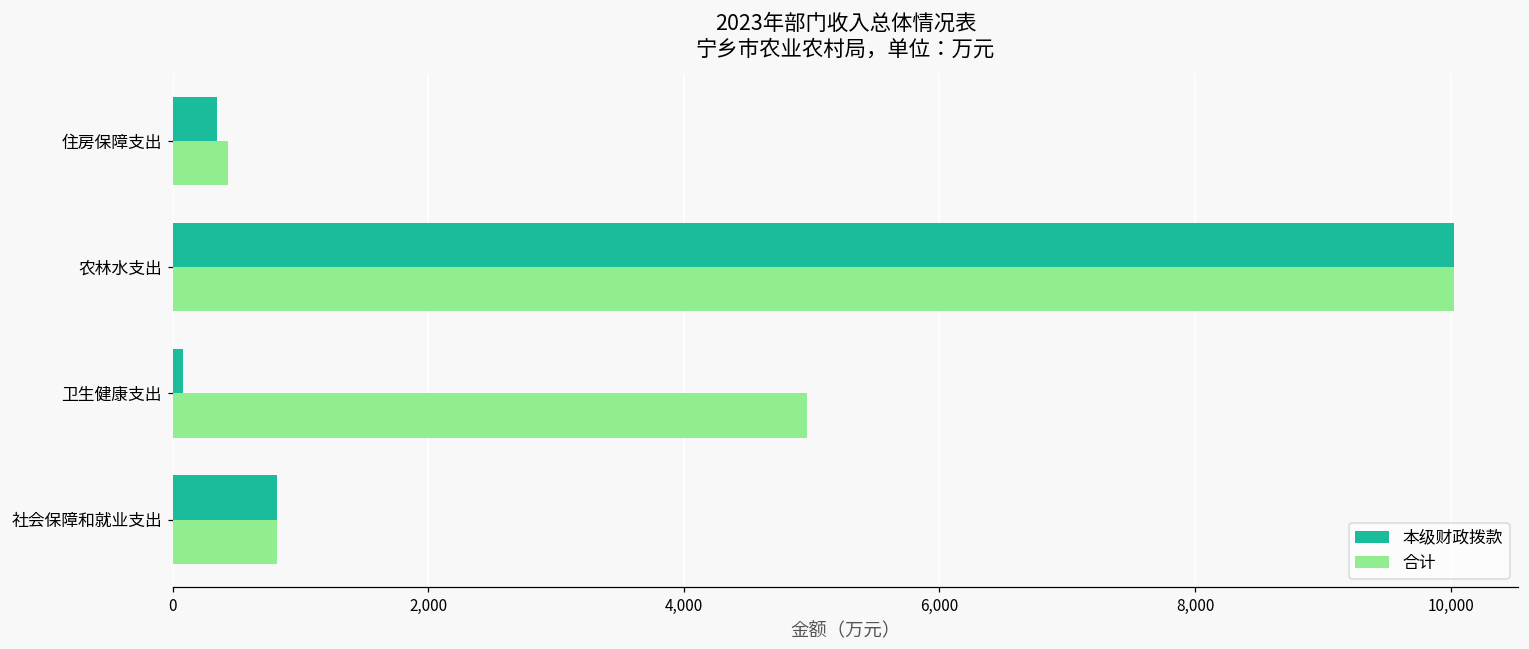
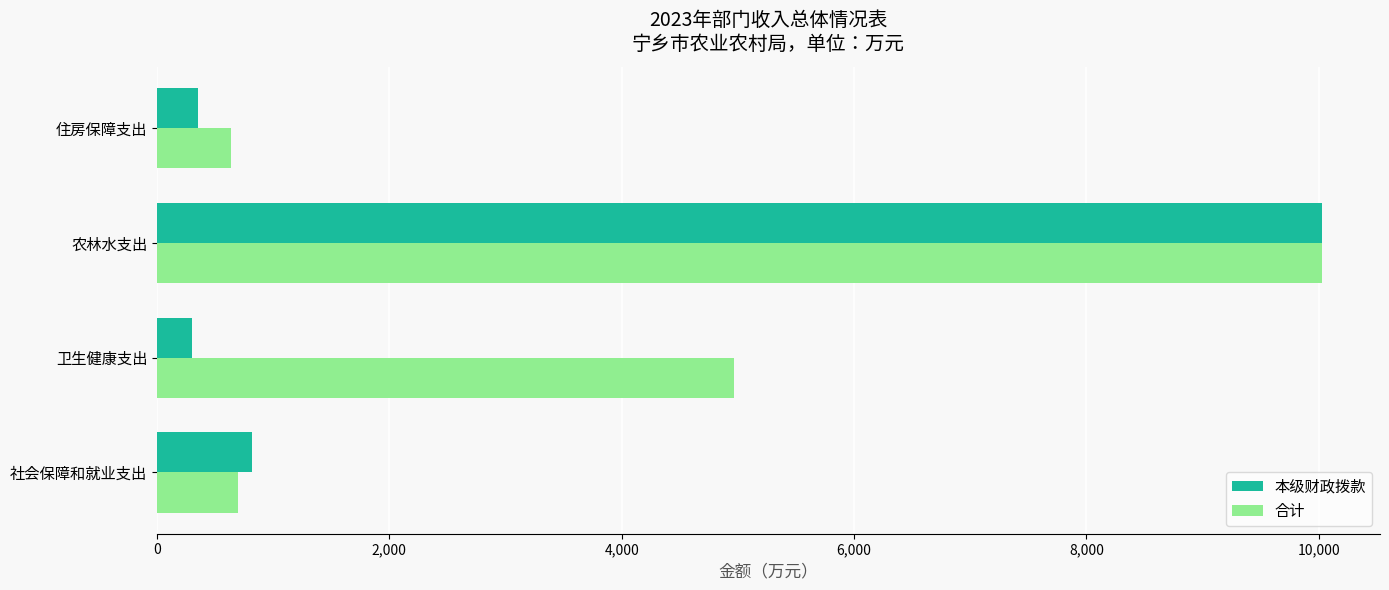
  {
    "本级财政拨款": {
      "住房保障支出": "350",
      "农林水支出": "10,030",
-     "卫生健康支出": "80",
+     "卫生健康支出": "300",
      "社会保障和就业支出": "820"
    },
    "合计": {
-     "住房保障支出": "430",
+     "住房保障支出": "640",
      "农林水支出": "10,030",
      "卫生健康支出": "4,960",
-     "社会保障和就业支出": "820"
+     "社会保障和就业支出": "700"
    }
  }
